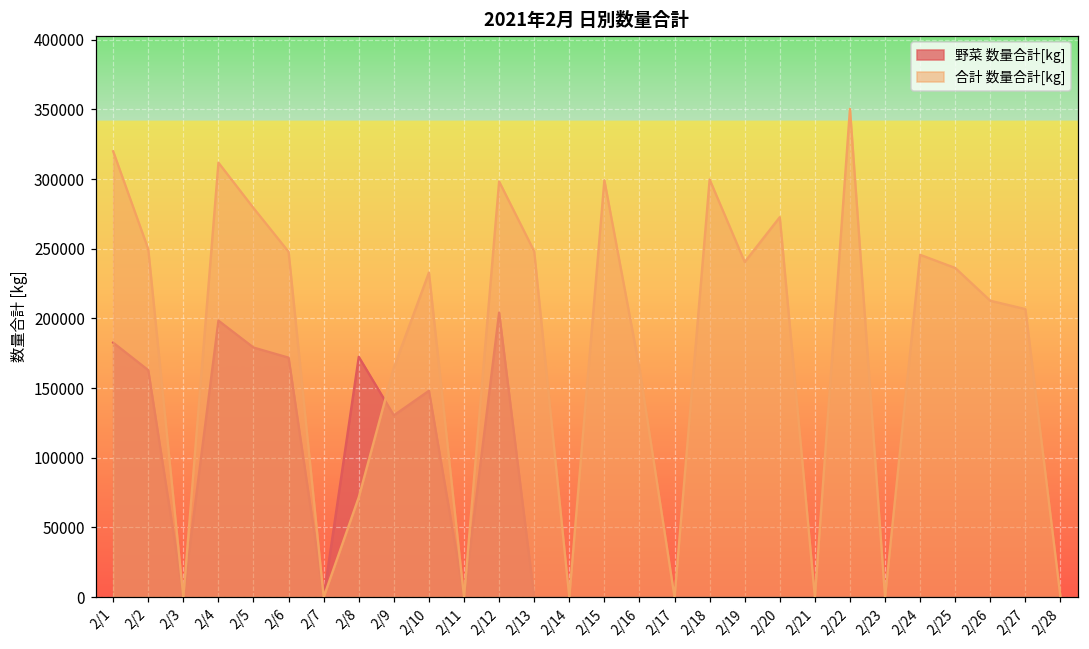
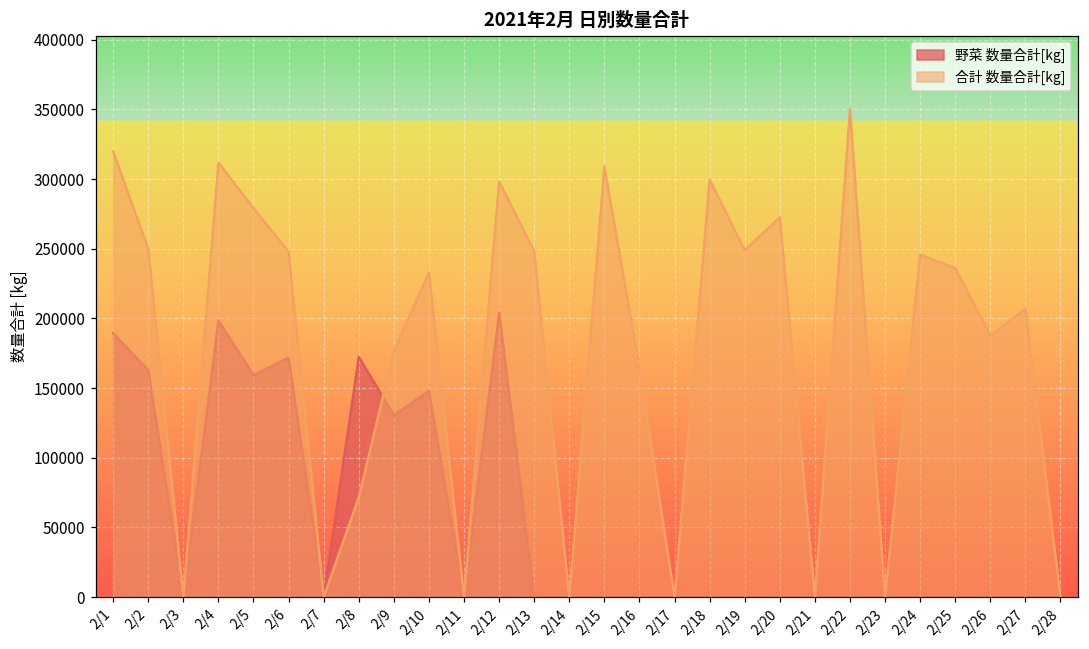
  {
    "野菜 数量合計[kg]": {
-     "2/1": 183000,
+     "2/1": 189000,
      "2/2": 163000,
      "2/4": 198000,
-     "2/5": 179000,
+     "2/5": 159000,
      "2/6": 172000,
      "2/8": 172000,
      "2/9": 130000,
      "2/10": 148000,
      "2/12": 204000,
      "2/13": 0,
      "2/15": 0,
      "2/16": 0,
      "2/18": 0,
      "2/19": 0,
      "2/20": 0,
      "2/22": 0,
      "2/24": 0,
      "2/25": 0,
      "2/26": 0,
      "2/27": 0
    },
    "合計 数量合計[kg]": {
      "2/1": 320000,
      "2/2": 250000,
      "2/4": 312000,
      "2/5": 279000,
      "2/6": 248000,
      "2/8": 72000,
-     "2/9": 165000,
+     "2/9": 177000,
      "2/10": 233000,
      "2/12": 298000,
      "2/13": 248000,
-     "2/15": 299000,
+     "2/15": 309000,
      "2/16": 164000,
      "2/18": 300000,
-     "2/19": 240000,
+     "2/19": 249000,
      "2/20": 273000,
      "2/22": 350000,
      "2/24": 246000,
      "2/25": 236000,
-     "2/26": 213000,
+     "2/26": 188000,
      "2/27": 207000
    }
  }
